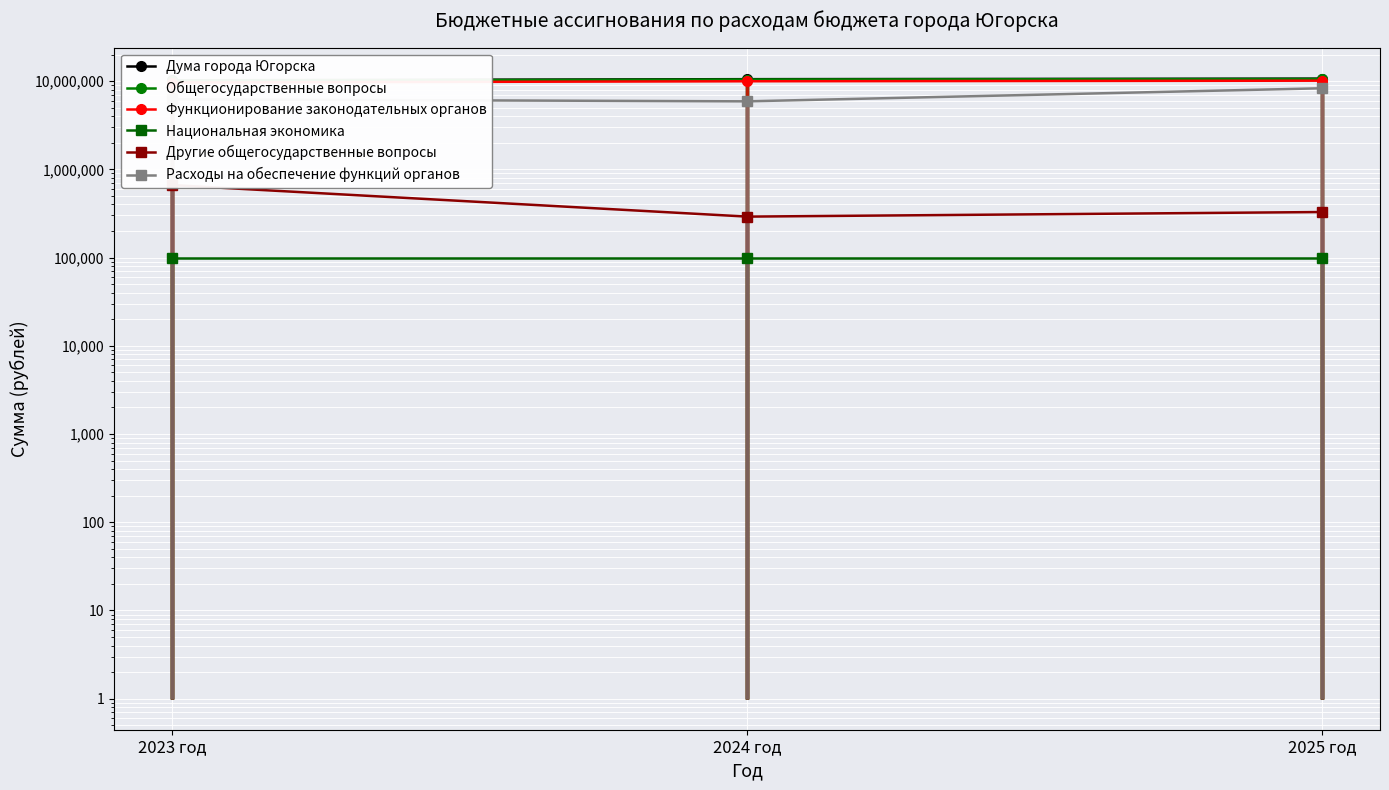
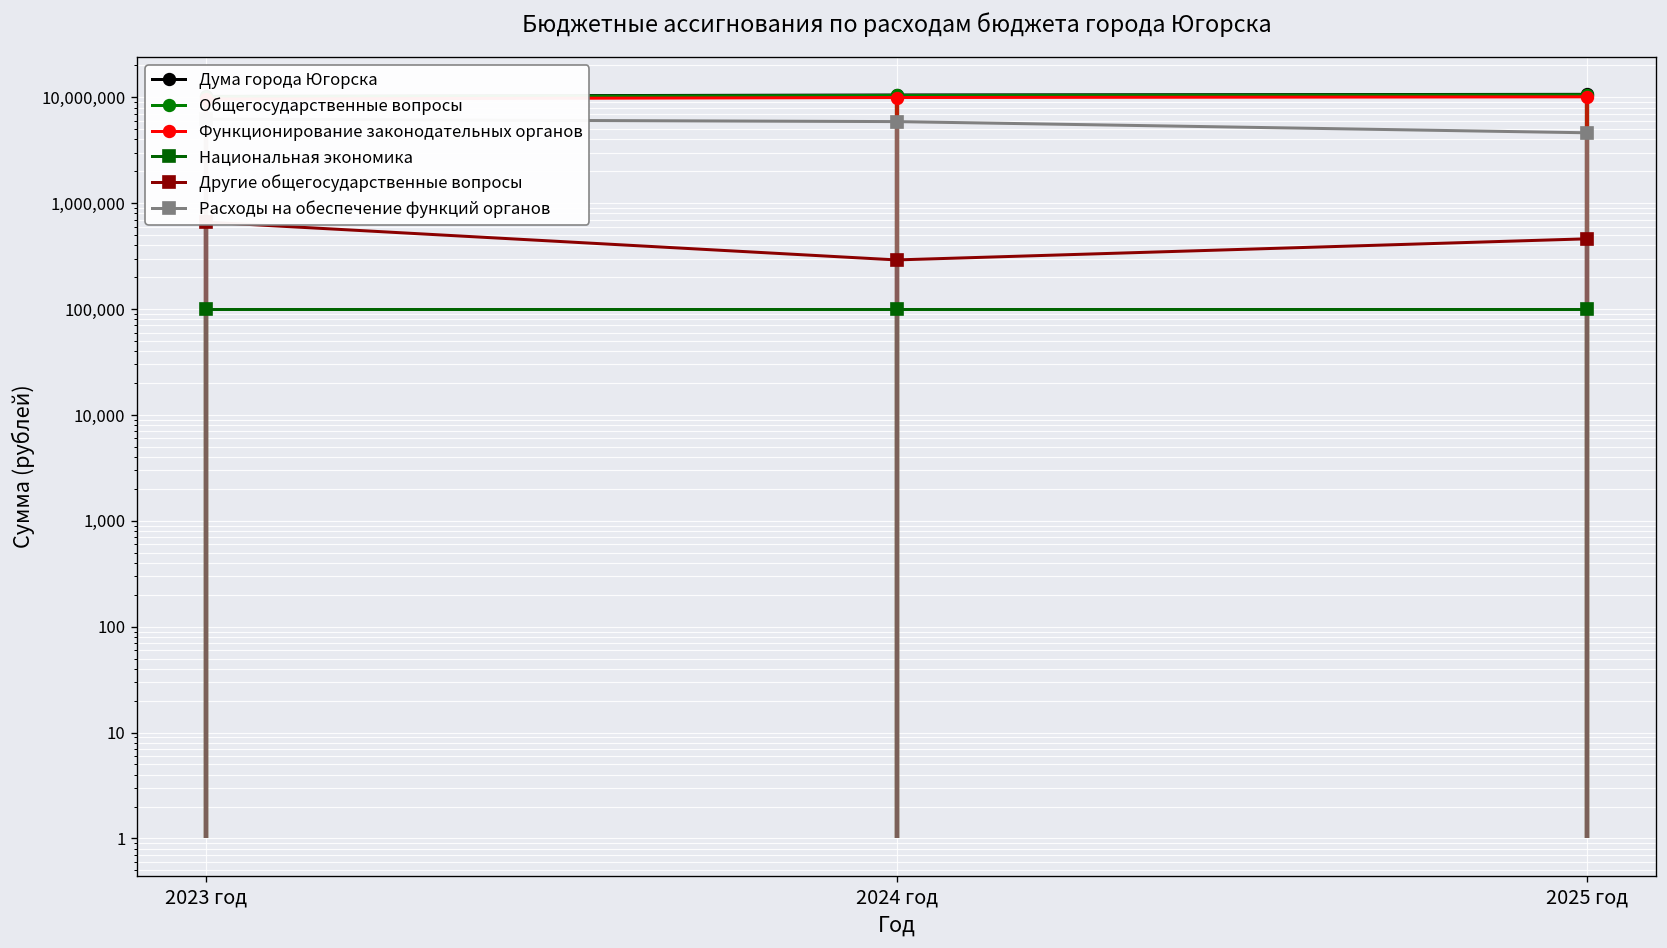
  {
    "Другие общегосударственные вопросы": {
      "2024 год": "290,000",
-     "2025 год": "330,000"
+     "2025 год": "500,000"
    },
    "Расходы на обеспечение функций органов": {
      "2024 год": "6,000,000",
-     "2025 год": "8,000,000"
+     "2025 год": "5,000,000"
    }
  }
